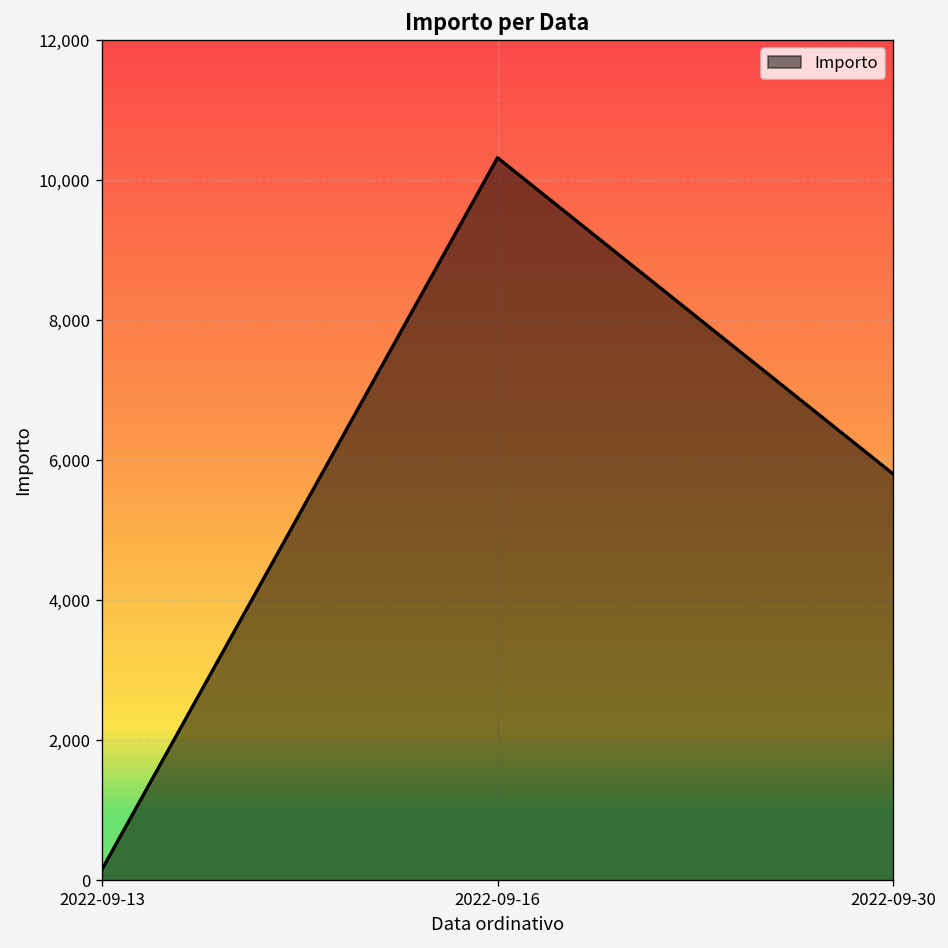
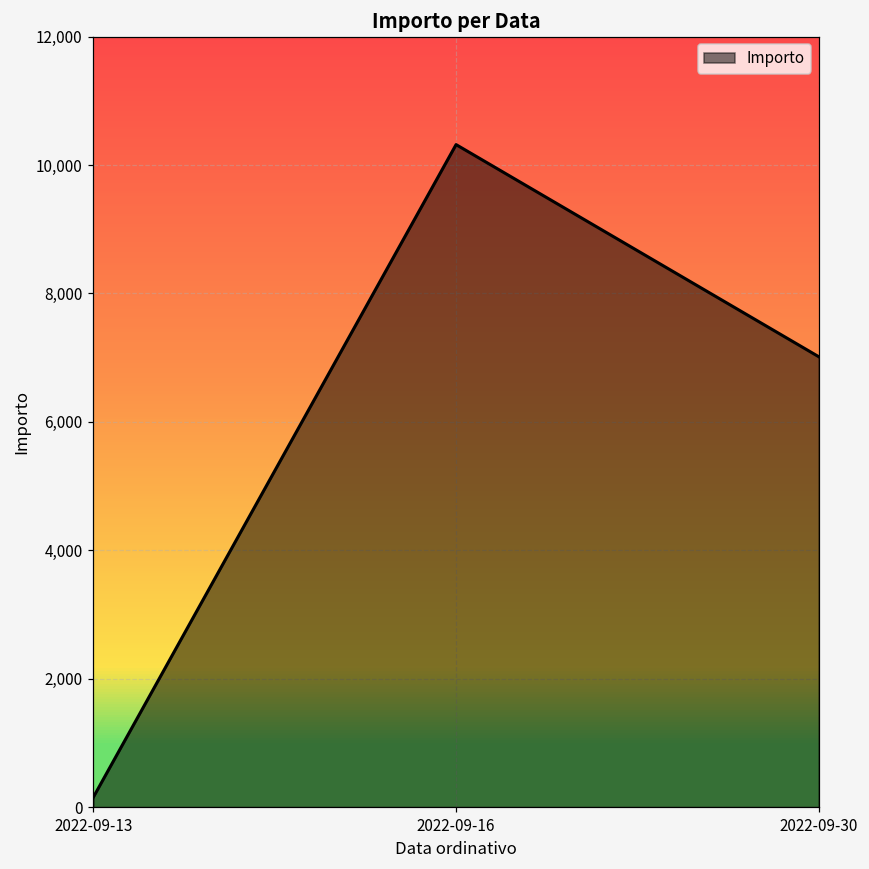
  {
    "2022-09-13": "200",
    "2022-09-16": "10,300",
-   "2022-09-30": "5,800"
+   "2022-09-30": "7,000"
  }
